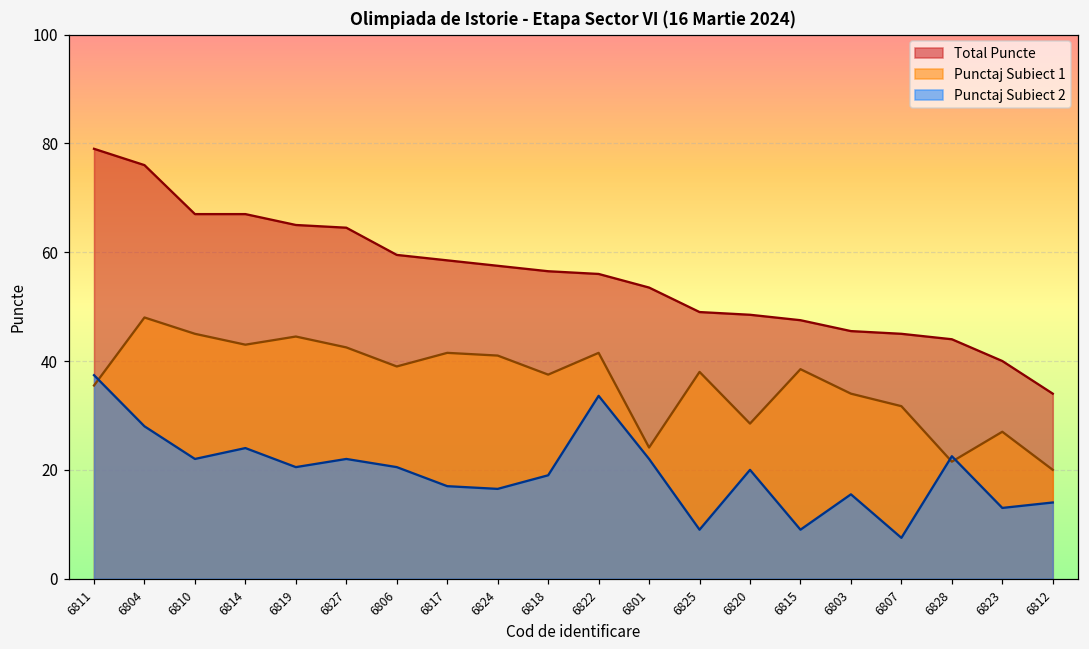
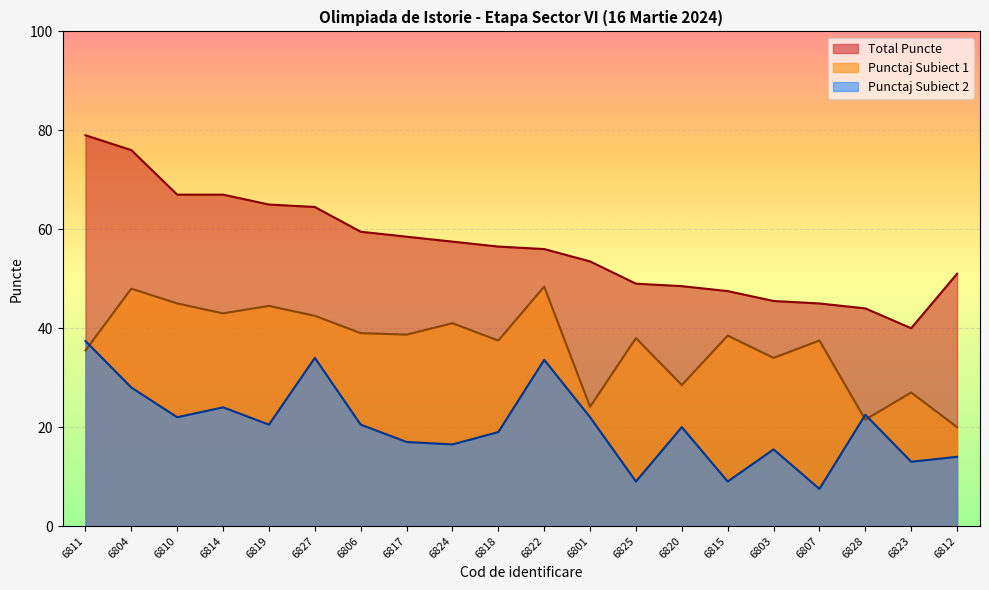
  {
    "Total Puncte": {
      "6811": 79,
      "6804": 76,
      "6810": 67,
      "6814": 67,
      "6819": 65,
      "6827": 65,
      "6806": 60,
      "6817": 59,
      "6824": 58,
      "6818": 57,
      "6822": 56,
      "6801": 54,
      "6825": 49,
      "6820": 49,
      "6815": 48,
      "6803": 46,
      "6807": 45,
      "6828": 44,
      "6823": 40,
-     "6812": 34
+     "6812": 51
    },
    "Punctaj Subiect 1": {
      "6811": 36,
      "6804": 48,
      "6810": 45,
      "6814": 43,
      "6819": 45,
      "6827": 43,
      "6806": 39,
-     "6817": 42,
+     "6817": 39,
      "6824": 41,
      "6818": 38,
-     "6822": 42,
+     "6822": 48,
      "6801": 24,
      "6825": 38,
      "6820": 29,
      "6815": 39,
      "6803": 34,
-     "6807": 32,
+     "6807": 38,
      "6828": 22,
      "6823": 27,
      "6812": 20
    },
    "Punctaj Subiect 2": {
      "6811": 37,
      "6804": 28,
      "6810": 22,
      "6814": 24,
      "6819": 21,
-     "6827": 22,
+     "6827": 34,
      "6806": 21,
      "6817": 17,
      "6824": 17,
      "6818": 19,
      "6822": 34,
      "6801": 22,
      "6825": 9,
      "6820": 20,
      "6815": 9,
      "6803": 16,
      "6807": 8,
      "6828": 23,
      "6823": 13,
      "6812": 14
    }
  }
